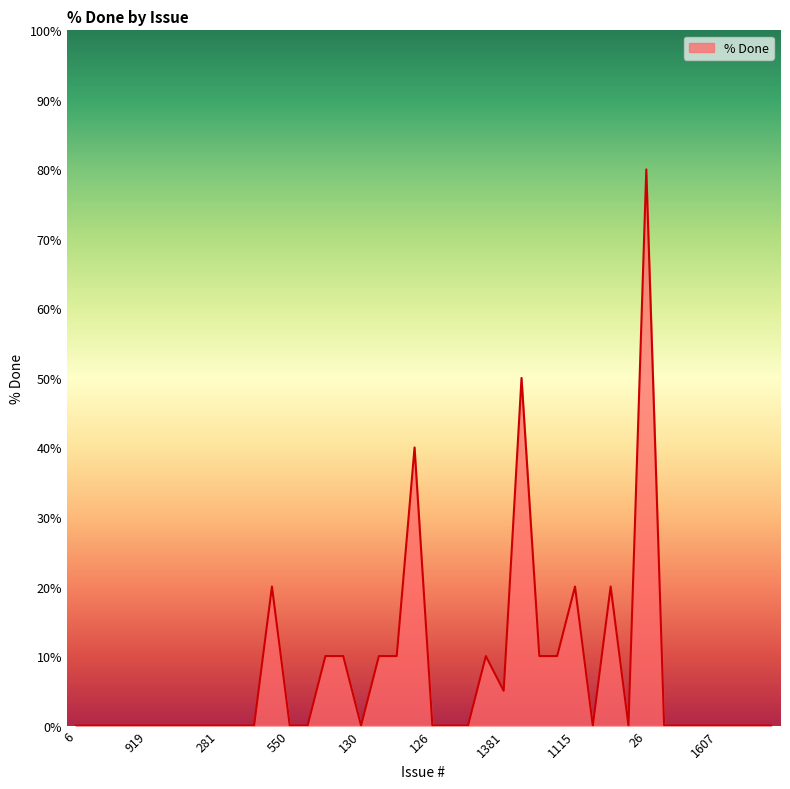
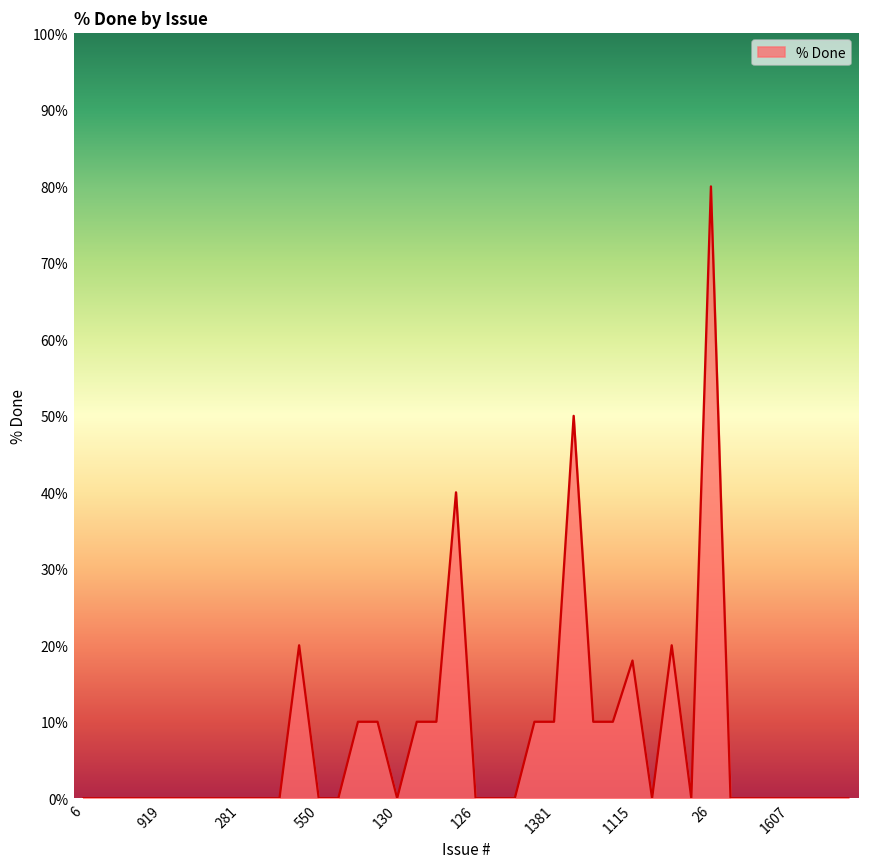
  {
    "919": "0%",
    "281": "0%",
    "550": "0%",
    "130": "0%",
    "126": "0%",
-   "1381": "5%",
-   "1115": "20%",
+   "1381": "10%",
+   "1115": "18%",
    "1607": "0%"
  }
